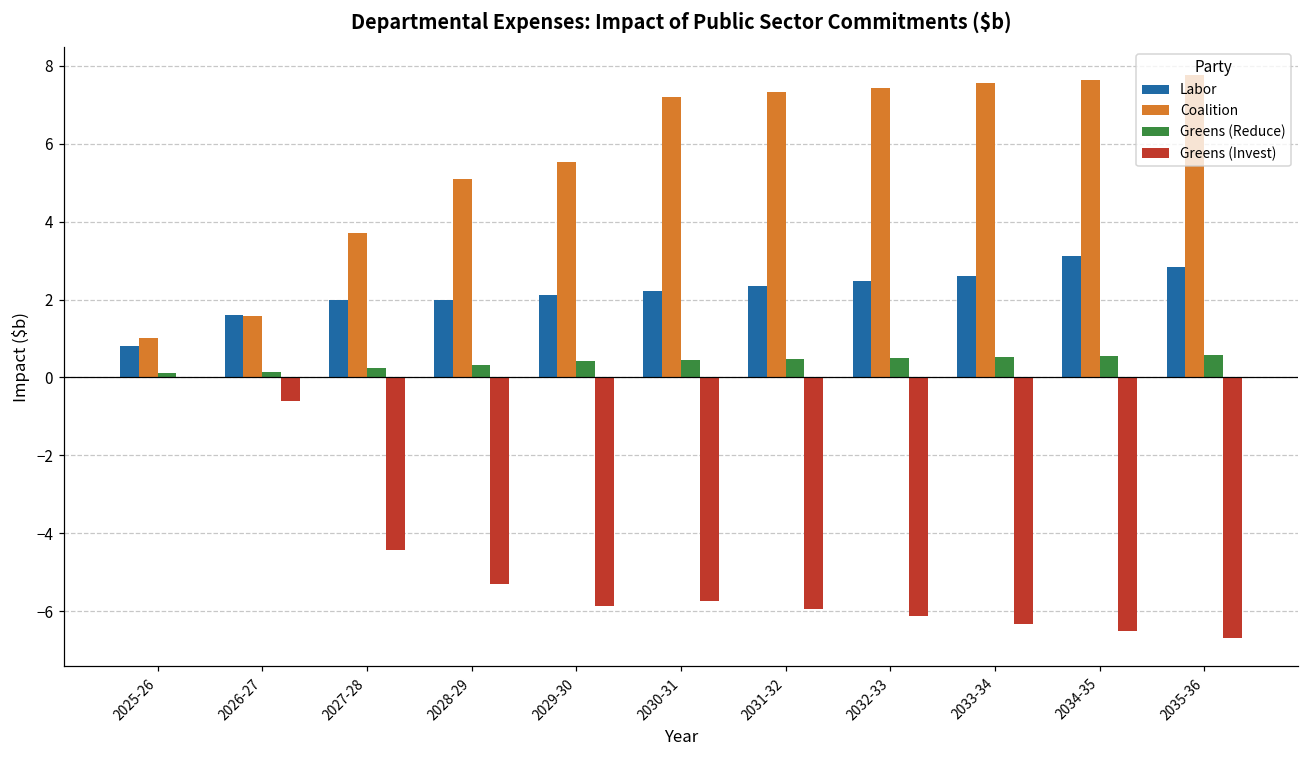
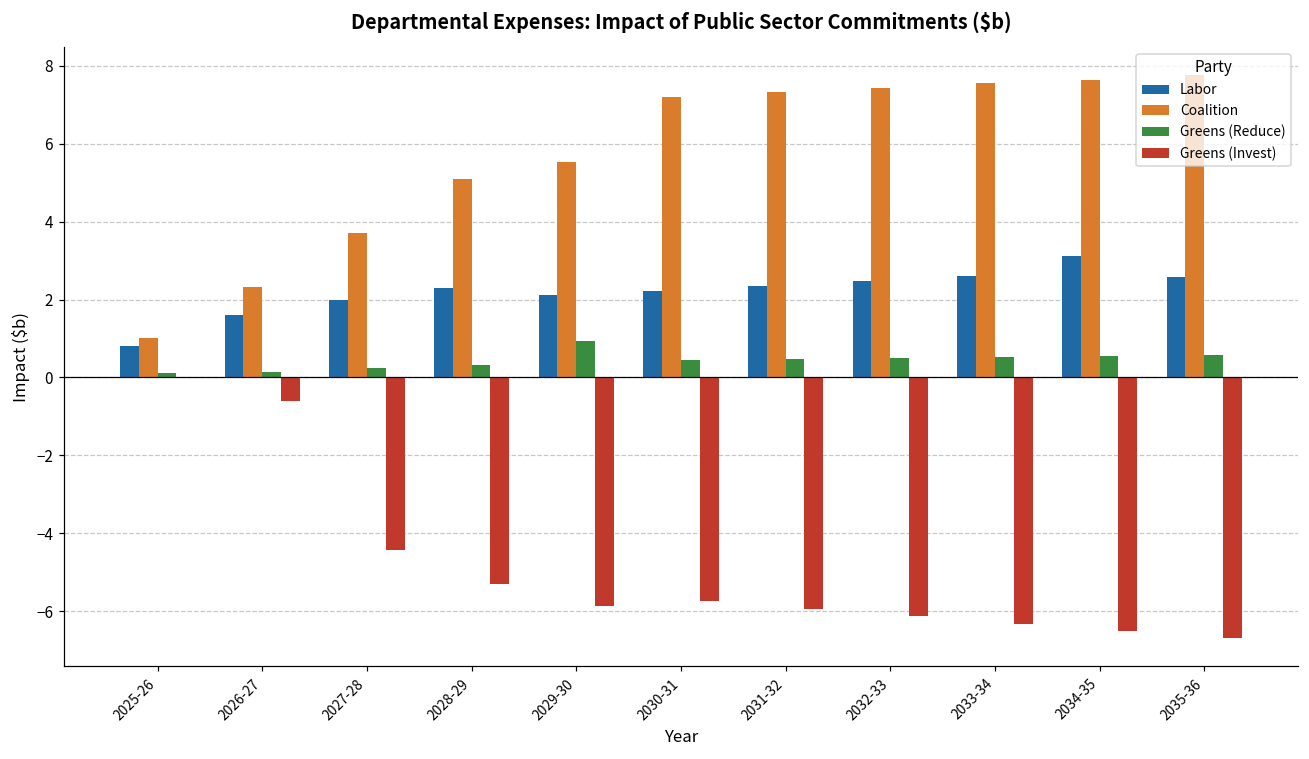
  {
    "Labor": {
      "2025-26": 0.8,
      "2026-27": 1.6,
      "2027-28": 2.0,
-     "2028-29": 2.0,
+     "2028-29": 2.3,
      "2029-30": 2.1,
      "2030-31": 2.2,
      "2031-32": 2.4,
      "2032-33": 2.5,
      "2033-34": 2.6,
      "2034-35": 3.1,
-     "2035-36": 2.8
+     "2035-36": 2.6
    },
    "Coalition": {
      "2025-26": 1.0,
-     "2026-27": 1.6,
+     "2026-27": 2.3,
      "2027-28": 3.7,
      "2028-29": 5.1,
      "2029-30": 5.5,
      "2030-31": 7.2,
      "2031-32": 7.3,
      "2032-33": 7.4,
      "2033-34": 7.6,
      "2034-35": 7.7
    },
    "Greens (Reduce)": {
      "2025-26": 0.1,
      "2026-27": 0.1,
      "2027-28": 0.2,
      "2028-29": 0.3,
-     "2029-30": 0.4,
+     "2029-30": 0.9,
      "2030-31": 0.4,
      "2031-32": 0.5,
      "2032-33": 0.5,
      "2033-34": 0.5,
      "2034-35": 0.5,
      "2035-36": 0.6
    },
    "Greens (Invest)": {
      "2025-26": 0.0,
      "2026-27": -0.6,
      "2027-28": -4.4,
      "2028-29": -5.3,
      "2029-30": -5.9,
      "2030-31": -5.7,
      "2031-32": -5.9,
      "2032-33": -6.1,
      "2033-34": -6.3,
      "2034-35": -6.5,
      "2035-36": -6.7
    }
  }
